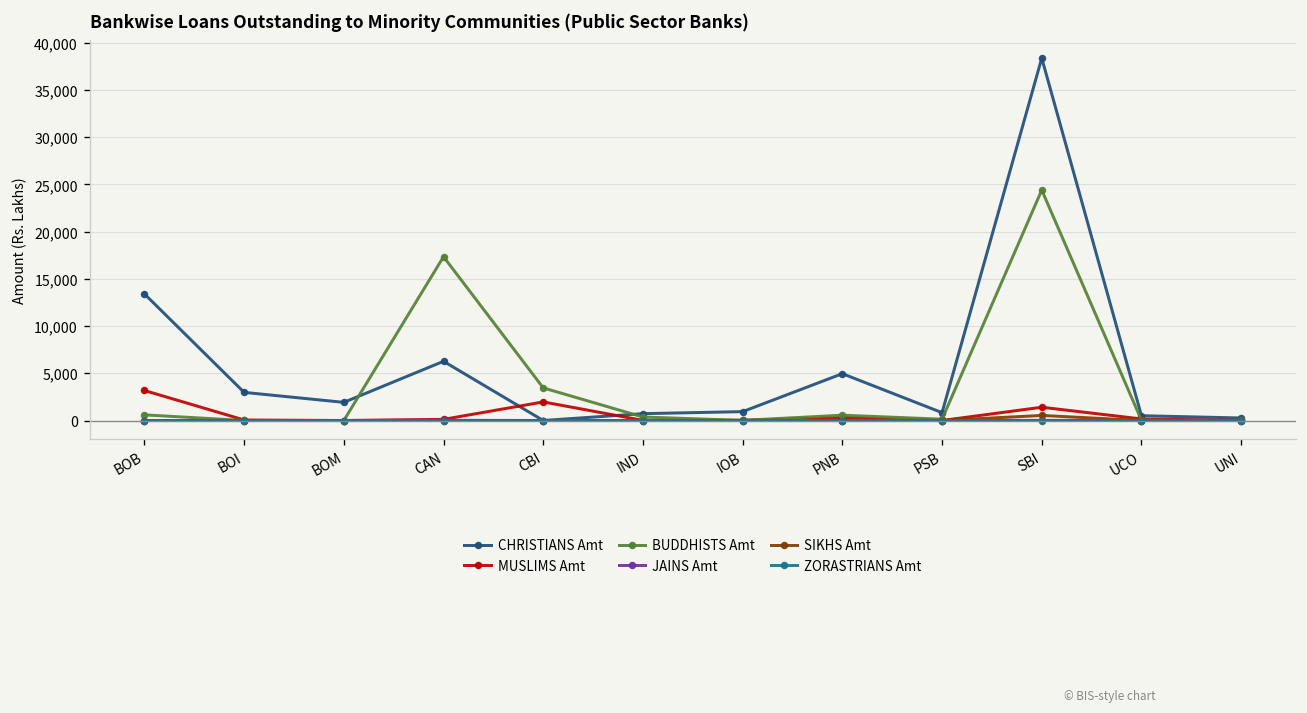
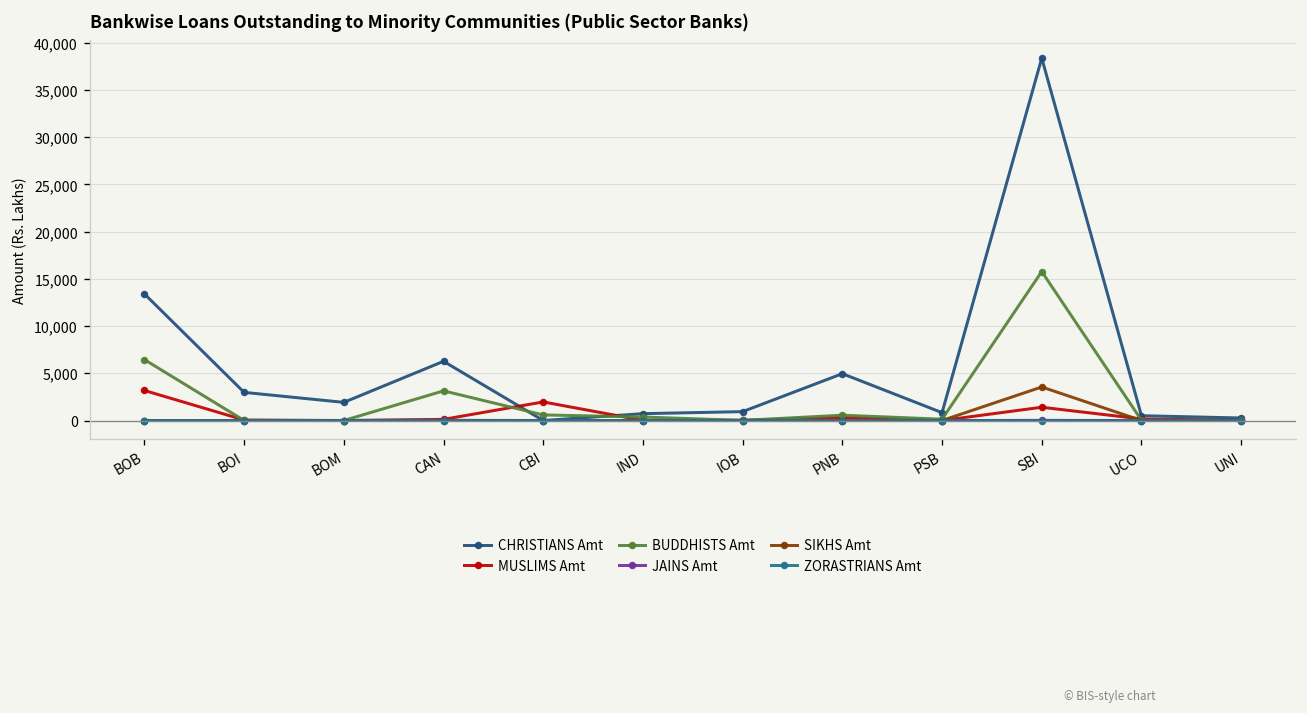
  {
    "MUSLIMS Amt": {
      "BOB": "3,000",
      "CBI": "2,000",
      "SBI": "1,000"
    },
    "BUDDHISTS Amt": {
-     "BOB": "1,000",
-     "CAN": "17,000",
-     "CBI": "3,000",
+     "BOB": "6,000",
+     "CAN": "3,000",
+     "CBI": "1,000",
      "IND": "0",
-     "SBI": "24,000"
+     "SBI": "16,000"
    },
    "SIKHS Amt": {
-     "SBI": "1,000"
+     "SBI": "4,000"
    }
  }
